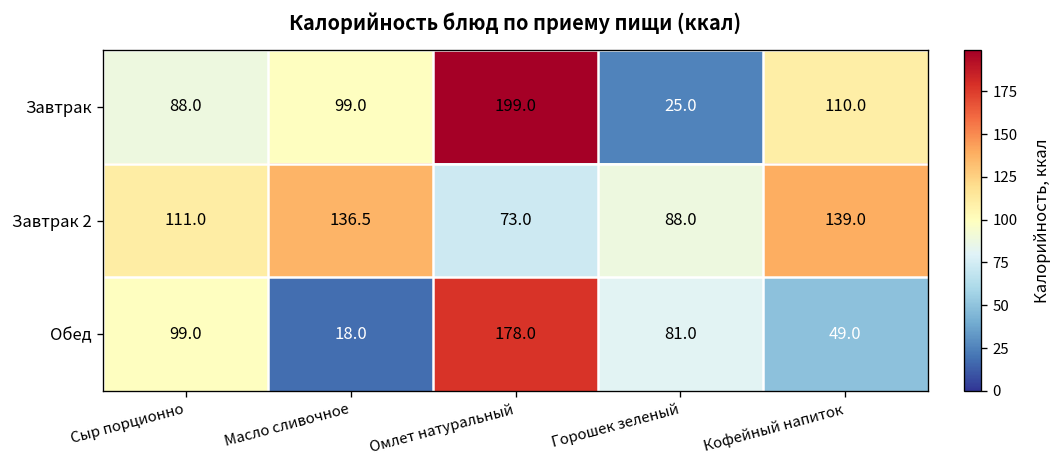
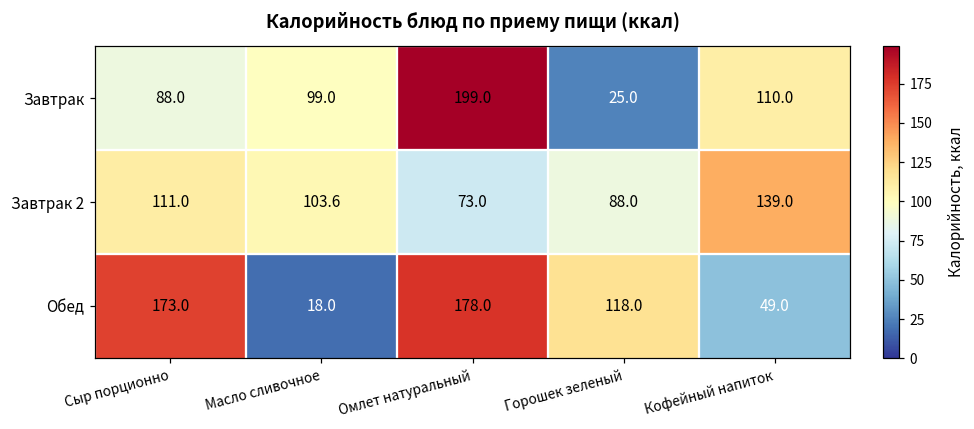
  {
    "Завтрак": {
      "Сыр порционно": 88.0,
      "Масло сливочное": 99.0,
      "Омлет натуральный": 199.0,
      "Горошек зеленый": 25.0,
      "Кофейный напиток": 110.0
    },
    "Завтрак 2": {
      "Сыр порционно": 111.0,
-     "Масло сливочное": 136.5,
+     "Масло сливочное": 103.6,
      "Омлет натуральный": 73.0,
      "Горошек зеленый": 88.0,
      "Кофейный напиток": 139.0
    },
    "Обед": {
-     "Сыр порционно": 99.0,
+     "Сыр порционно": 173.0,
      "Масло сливочное": 18.0,
      "Омлет натуральный": 178.0,
-     "Горошек зеленый": 81.0,
+     "Горошек зеленый": 118.0,
      "Кофейный напиток": 49.0
    }
  }
